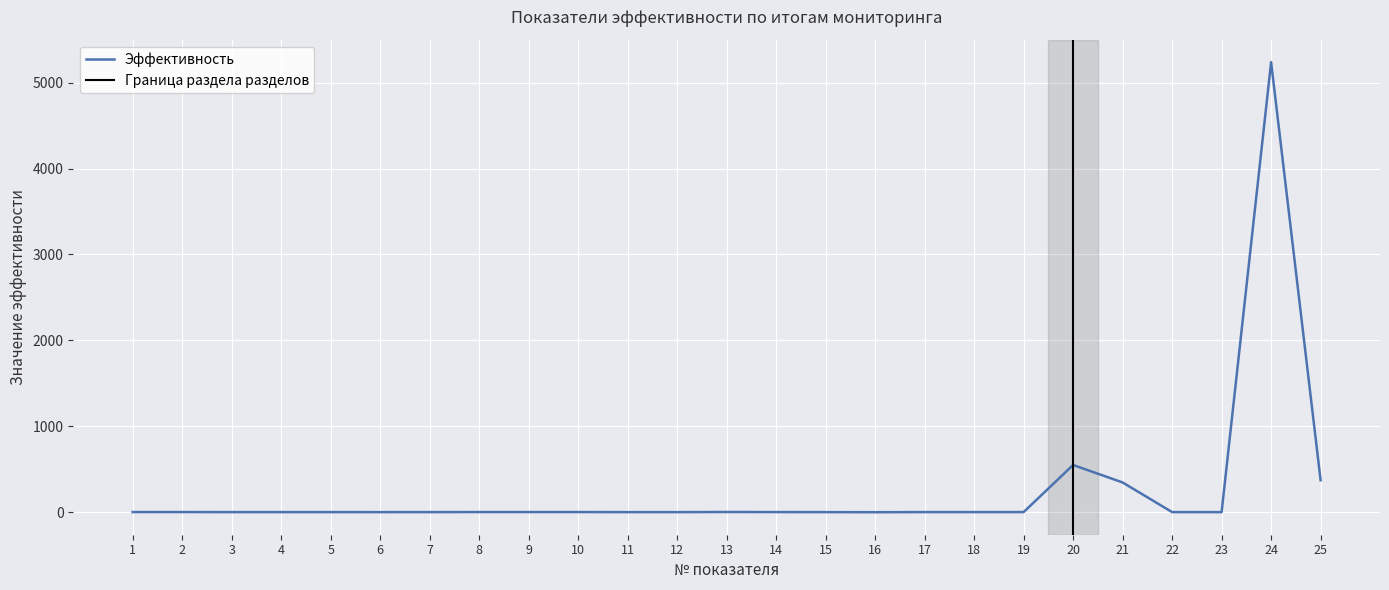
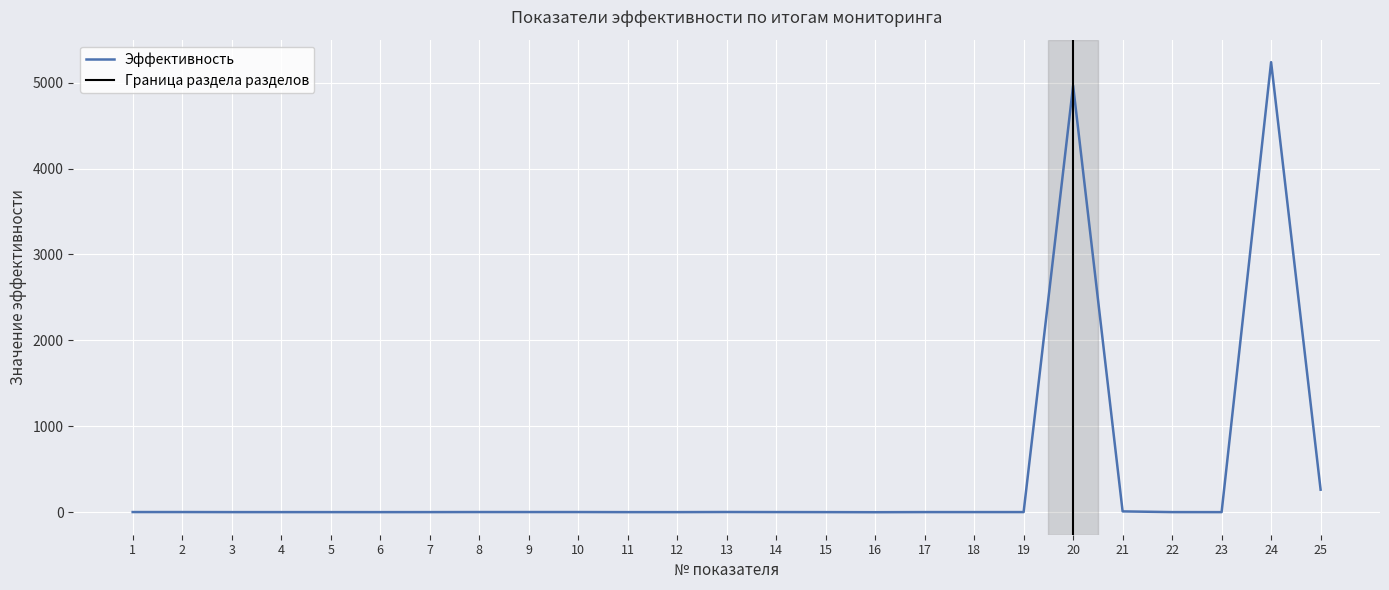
  {
    "1": 0,
    "2": 0,
    "3": 0,
    "4": 0,
    "5": 0,
    "6": 0,
    "7": 0,
    "8": 0,
    "9": 0,
    "10": 0,
    "11": 0,
    "12": 0,
    "13": 0,
    "14": 0,
    "15": 0,
    "16": 0,
    "17": 0,
    "18": 0,
    "19": 0,
-   "20": 500,
-   "21": 300,
+   "20": 5000,
+   "21": 0,
    "22": 0,
    "23": 0,
    "24": 5200,
-   "25": 400
+   "25": 300
  }
